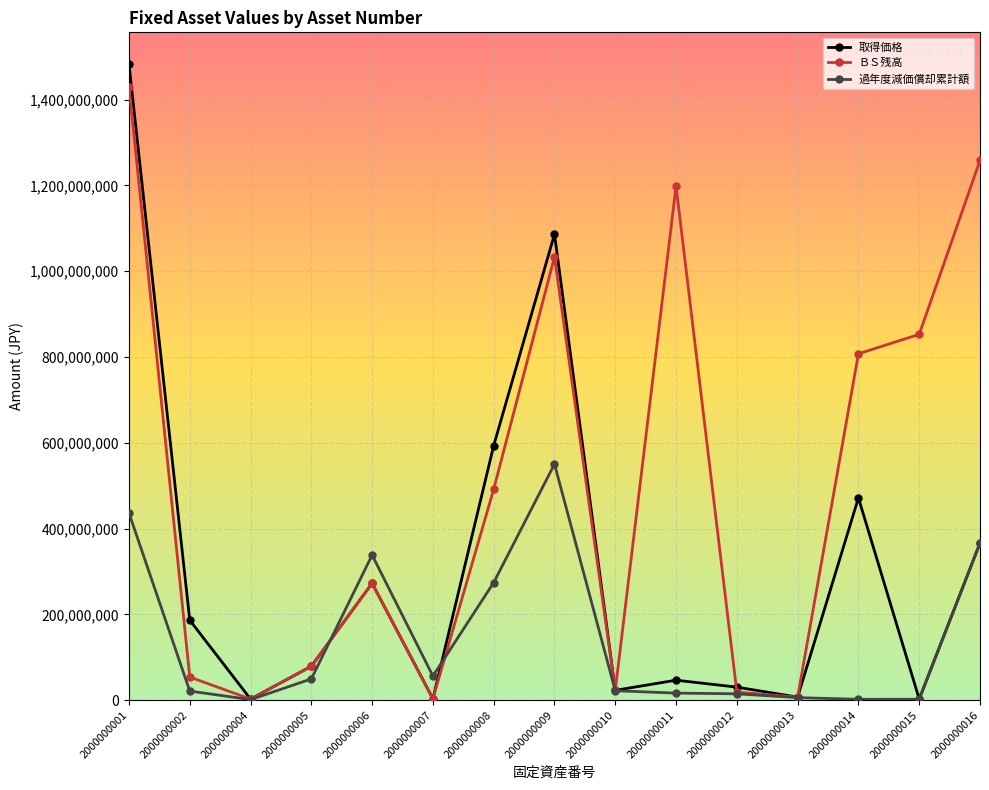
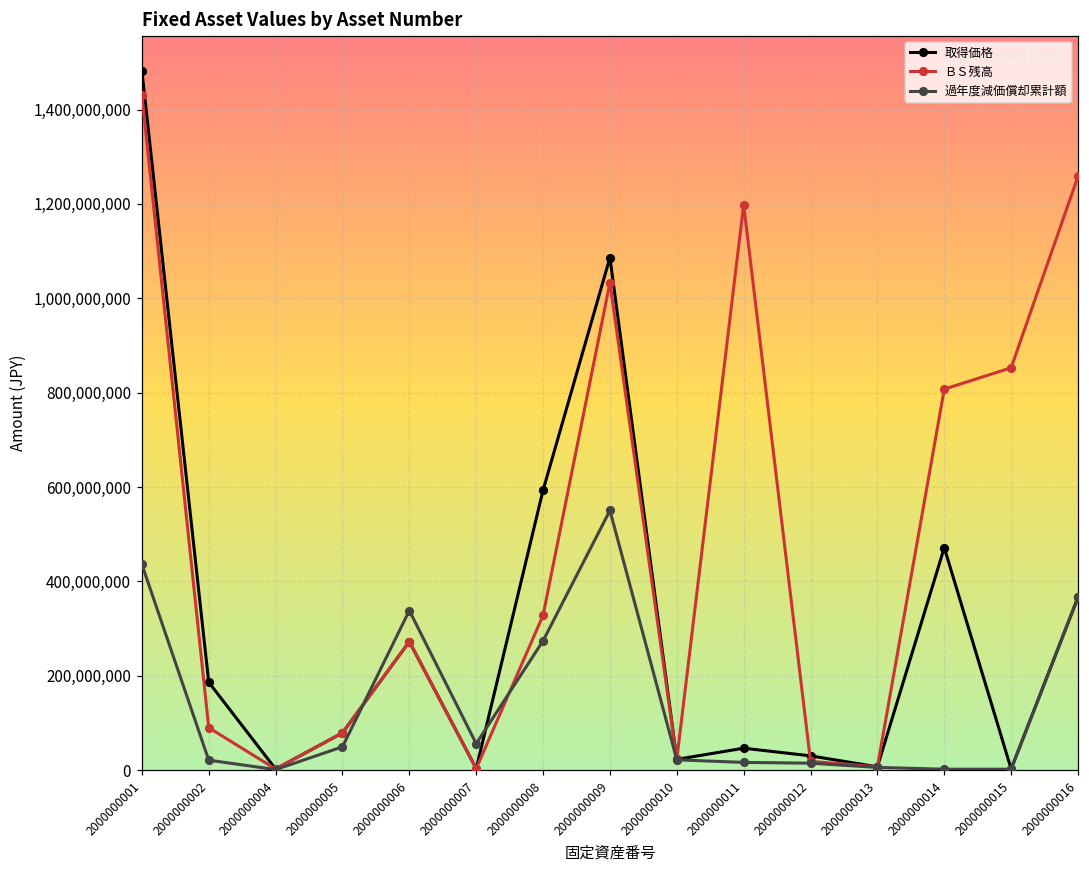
  {
    "取得価格": {
      "2000000001": "1,480,000,000",
      "2000000002": "190,000,000",
      "2000000008": "590,000,000",
      "2000000009": "1,090,000,000",
      "2000000011": "50,000,000",
      "2000000012": "30,000,000",
      "2000000014": "470,000,000"
    },
    "ＢＳ残高": {
      "2000000001": "1,430,000,000",
-     "2000000002": "50,000,000",
-     "2000000008": "490,000,000",
+     "2000000002": "90,000,000",
+     "2000000008": "330,000,000",
      "2000000009": "1,030,000,000",
      "2000000011": "1,200,000,000",
      "2000000014": "810,000,000",
      "2000000015": "850,000,000",
      "2000000016": "1,260,000,000"
    },
    "過年度減価償却累計額": {
      "2000000001": "440,000,000",
      "2000000002": "20,000,000",
      "2000000005": "50,000,000",
      "2000000006": "340,000,000",
      "2000000007": "60,000,000",
      "2000000008": "270,000,000",
      "2000000009": "550,000,000",
      "2000000011": "20,000,000",
      "2000000014": "0"
    }
  }
